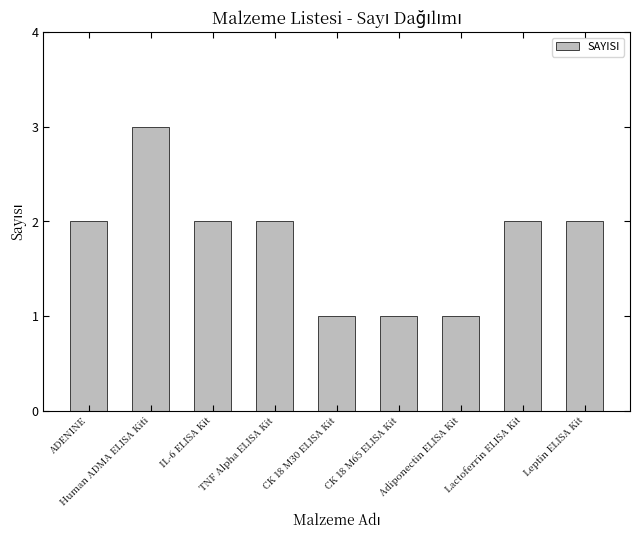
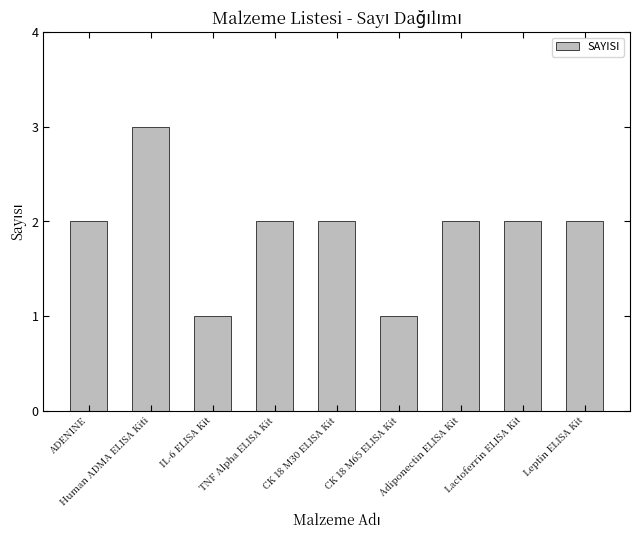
  {
    "ADENINE": 2,
    "Human ADMA ELISA Kiti": 3,
-   "IL-6 ELISA Kit": 2,
+   "IL-6 ELISA Kit": 1,
    "TNF Alpha ELISA Kit": 2,
-   "CK 18 M30 ELISA Kit": 1,
+   "CK 18 M30 ELISA Kit": 2,
    "CK 18 M65 ELISA Kit": 1,
-   "Adiponectin ELISA Kit": 1,
+   "Adiponectin ELISA Kit": 2,
    "Lactoferrin ELISA Kit": 2,
    "Leptin ELISA Kit": 2
  }
